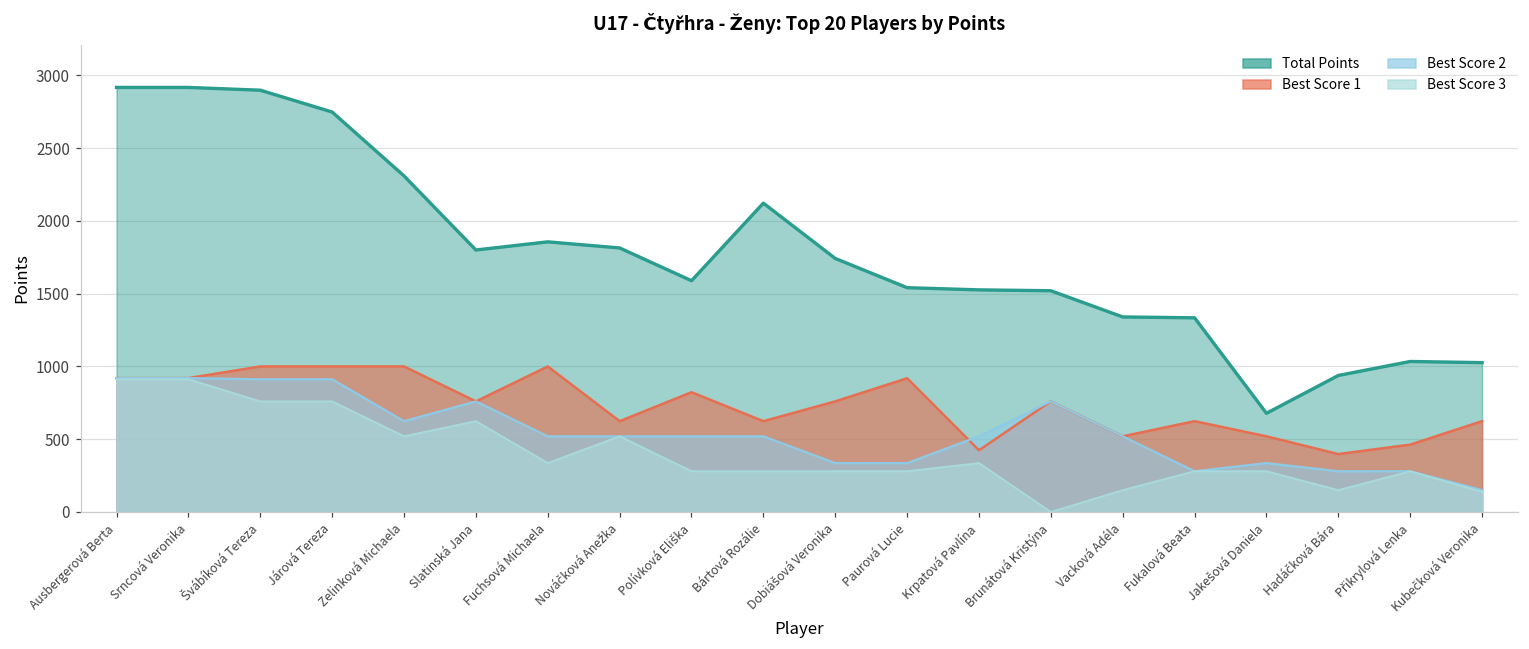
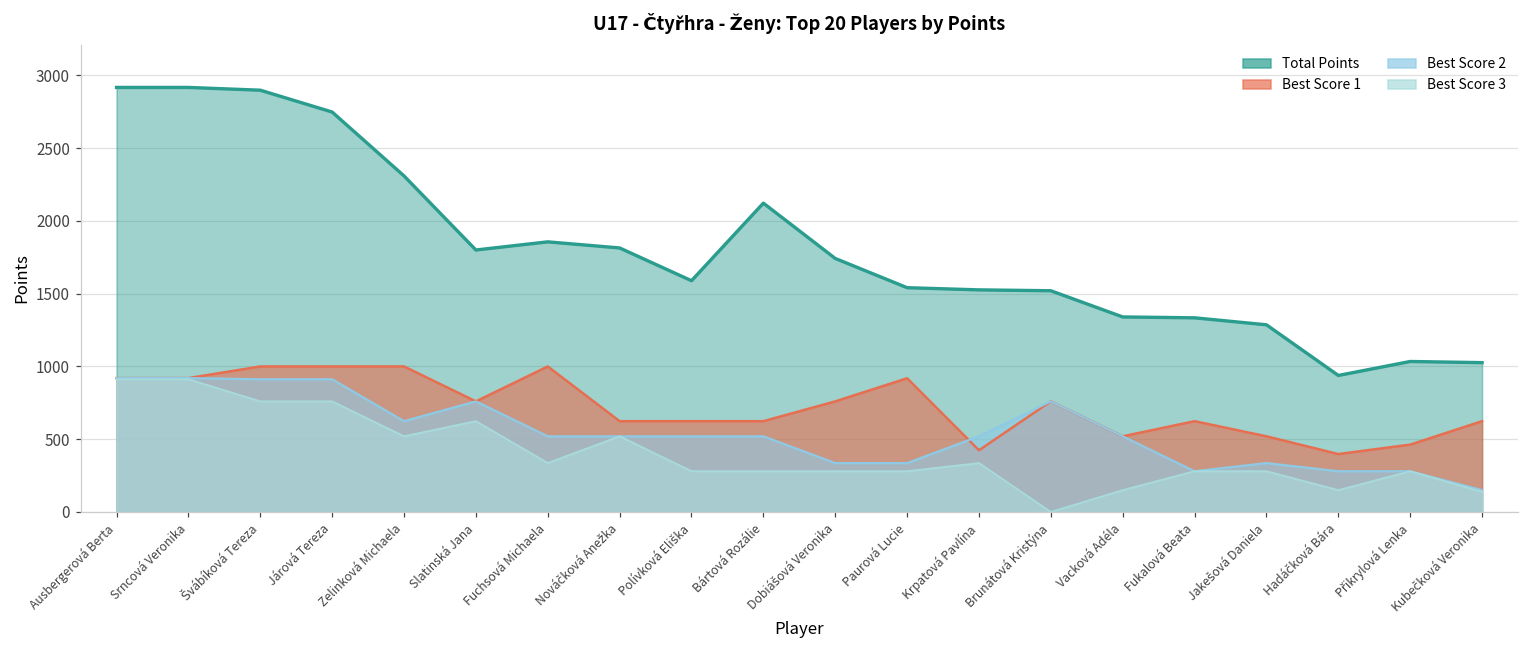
  {
    "Total Points": {
      "Ausbergerová Berta": 2920,
      "Srncová Veronika": 2920,
      "Švábíková Tereza": 2900,
      "Járová Tereza": 2750,
      "Zelinková Michaela": 2310,
      "Slatinská Jana": 1800,
      "Fuchsová Michaela": 1860,
      "Nováčková Anežka": 1810,
      "Polívková Eliška": 1590,
      "Bártová Rozálie": 2120,
      "Dobiášová Veronika": 1740,
      "Paurová Lucie": 1540,
      "Krpatová Pavlína": 1530,
      "Brunátová Kristýna": 1520,
      "Vacková Adéla": 1340,
      "Fukalová Beata": 1330,
-     "Jakešová Daniela": 680,
+     "Jakešová Daniela": 1290,
      "Hadáčková Bára": 940,
      "Přikrylová Lenka": 1030,
      "Kubečková Veronika": 1030
    },
    "Best Score 1": {
      "Švábíková Tereza": 1000,
      "Járová Tereza": 1000,
      "Zelinková Michaela": 1000,
      "Fuchsová Michaela": 1000,
      "Nováčková Anežka": 620,
-     "Polívková Eliška": 820,
+     "Polívková Eliška": 620,
      "Bártová Rozálie": 620,
      "Dobiášová Veronika": 760,
      "Paurová Lucie": 920,
      "Krpatová Pavlína": 420,
      "Fukalová Beata": 620,
      "Jakešová Daniela": 520,
      "Hadáčková Bára": 400,
      "Přikrylová Lenka": 460,
      "Kubečková Veronika": 620
    }
  }
